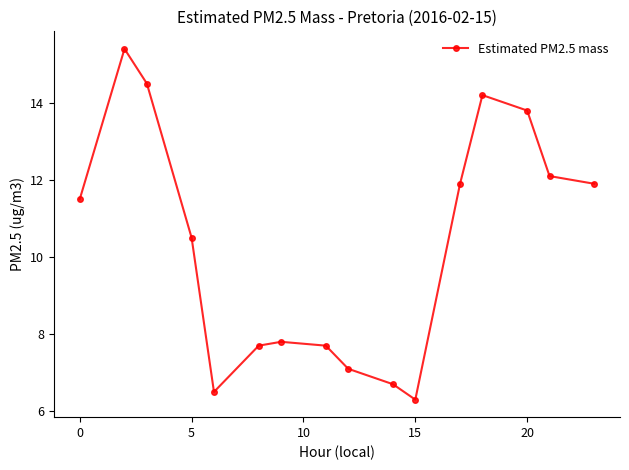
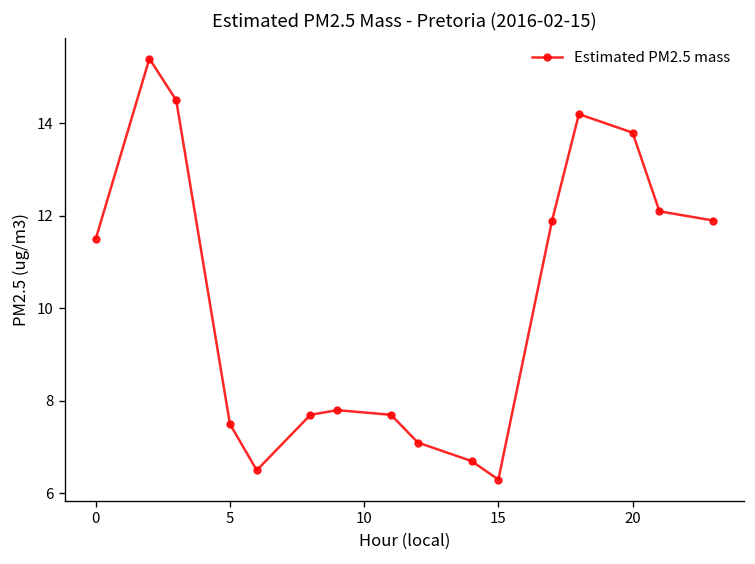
  {
    "0": 11.5,
-   "5": 10.5,
+   "5": 7.5,
    "15": 6.3,
    "20": 13.8
  }
